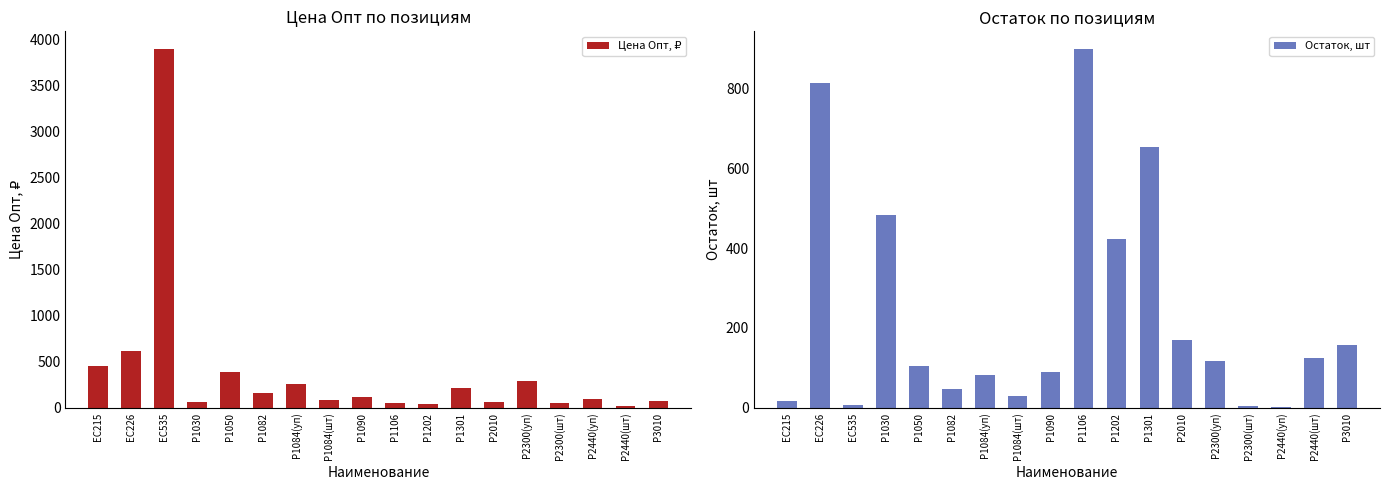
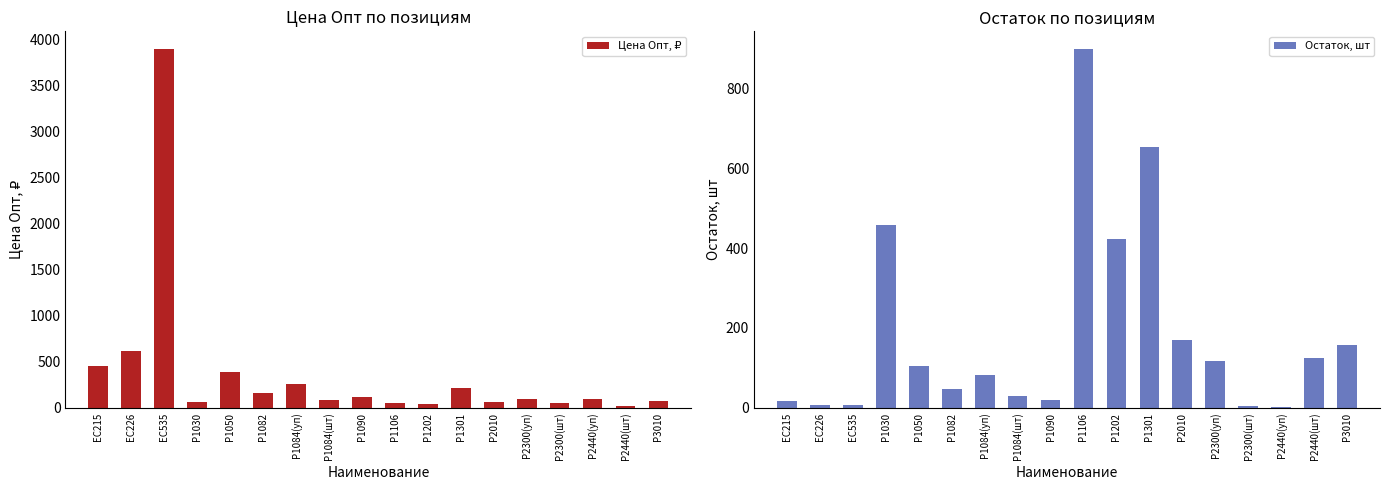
  {
    "Цена Опт по позициям": {
      "ЕС215": 500,
      "ЕС226": 600,
      "ЕС535": 3900,
      "Р1030": 100,
      "Р1050": 400,
      "Р1082": 200,
      "Р1084(уп)": 300,
      "Р1084(шт)": 100,
      "Р1090": 100,
      "Р1106": 0,
      "Р1202": 0,
      "Р1301": 200,
      "Р2010": 100,
-     "Р2300(уп)": 300,
+     "Р2300(уп)": 100,
      "Р2300(шт)": 0,
      "Р2440(уп)": 100,
      "Р3010": 100
    },
    "Остаток по позициям": {
      "ЕС215": 20,
-     "ЕС226": 810,
-     "Р1030": 480,
+     "ЕС226": 10,
+     "Р1030": 460,
      "Р1050": 110,
      "Р1082": 50,
      "Р1084(уп)": 80,
      "Р1084(шт)": 30,
-     "Р1090": 90,
+     "Р1090": 20,
      "Р1106": 900,
      "Р1202": 420,
      "Р1301": 650,
      "Р2010": 170,
      "Р2300(уп)": 120,
      "Р2440(шт)": 130,
      "Р3010": 160
    }
  }
